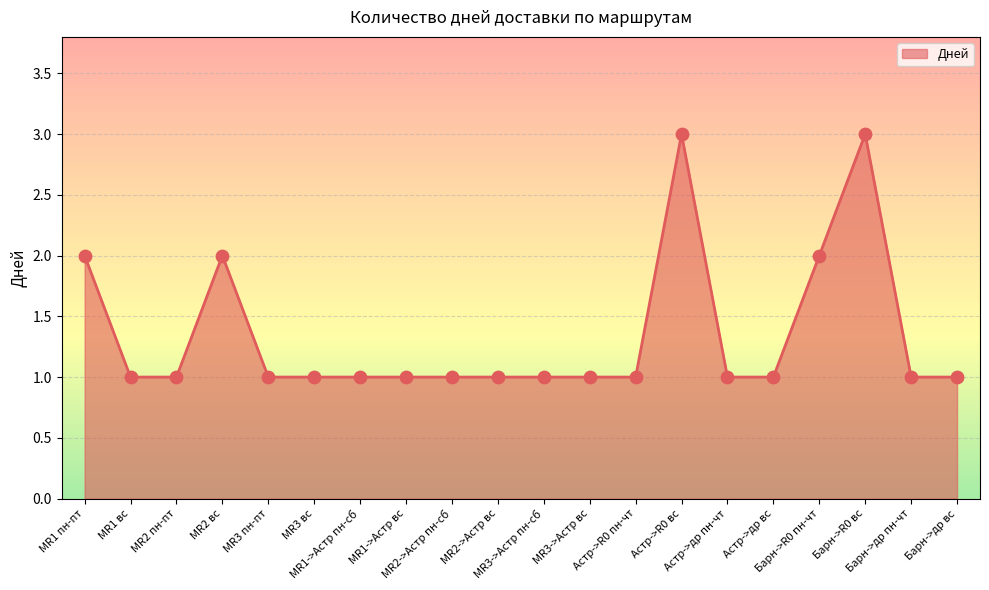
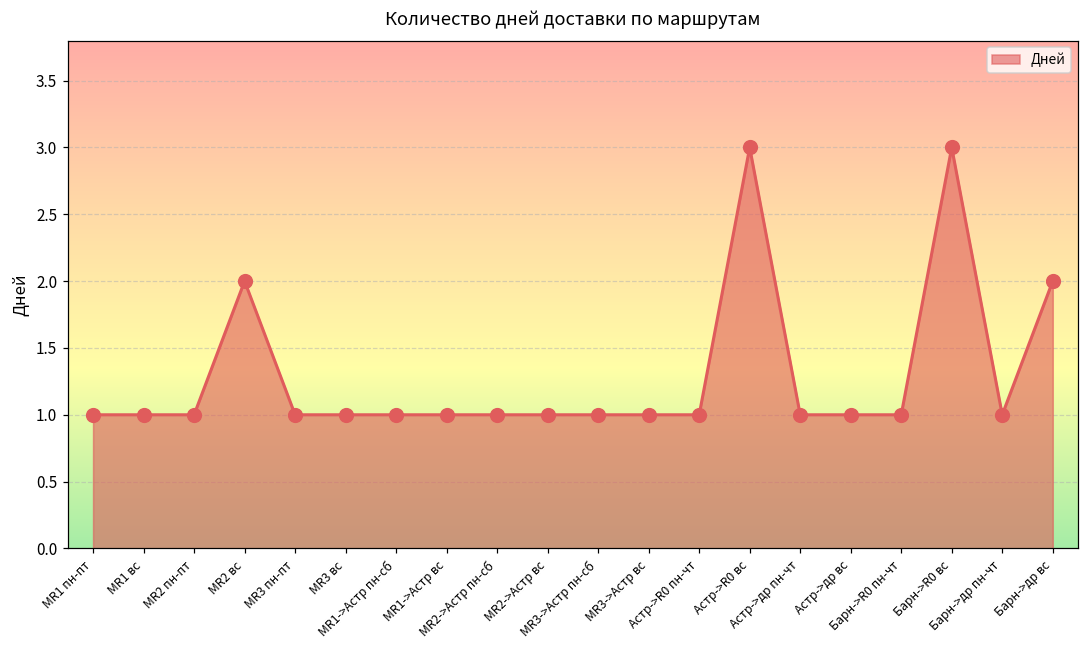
  {
-   "MR1 пн-пт": 2,
+   "MR1 пн-пт": 1,
    "MR1 вс": 1,
    "MR2 пн-пт": 1,
    "MR2 вс": 2,
    "MR3 пн-пт": 1,
    "MR3 вс": 1,
    "MR1->Астр пн-сб": 1,
    "MR1->Астр вс": 1,
    "MR2->Астр пн-сб": 1,
    "MR2->Астр вс": 1,
    "MR3->Астр пн-сб": 1,
    "MR3->Астр вс": 1,
    "Астр->R0 пн-чт": 1,
    "Астр->R0 вс": 3,
    "Астр->др пн-чт": 1,
    "Астр->др вс": 1,
-   "Барн->R0 пн-чт": 2,
+   "Барн->R0 пн-чт": 1,
    "Барн->R0 вс": 3,
    "Барн->др пн-чт": 1,
-   "Барн->др вс": 1
+   "Барн->др вс": 2
  }
